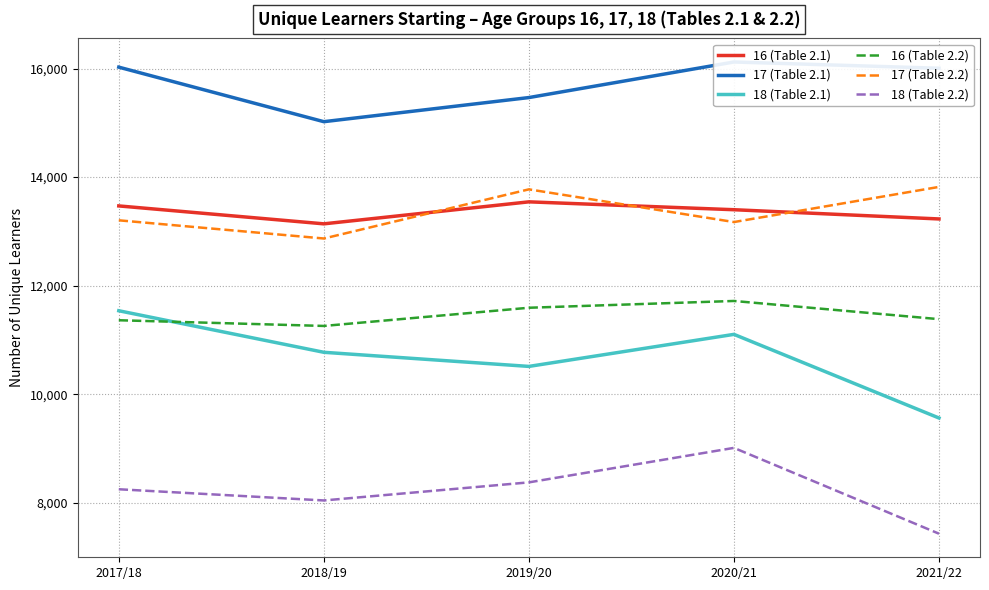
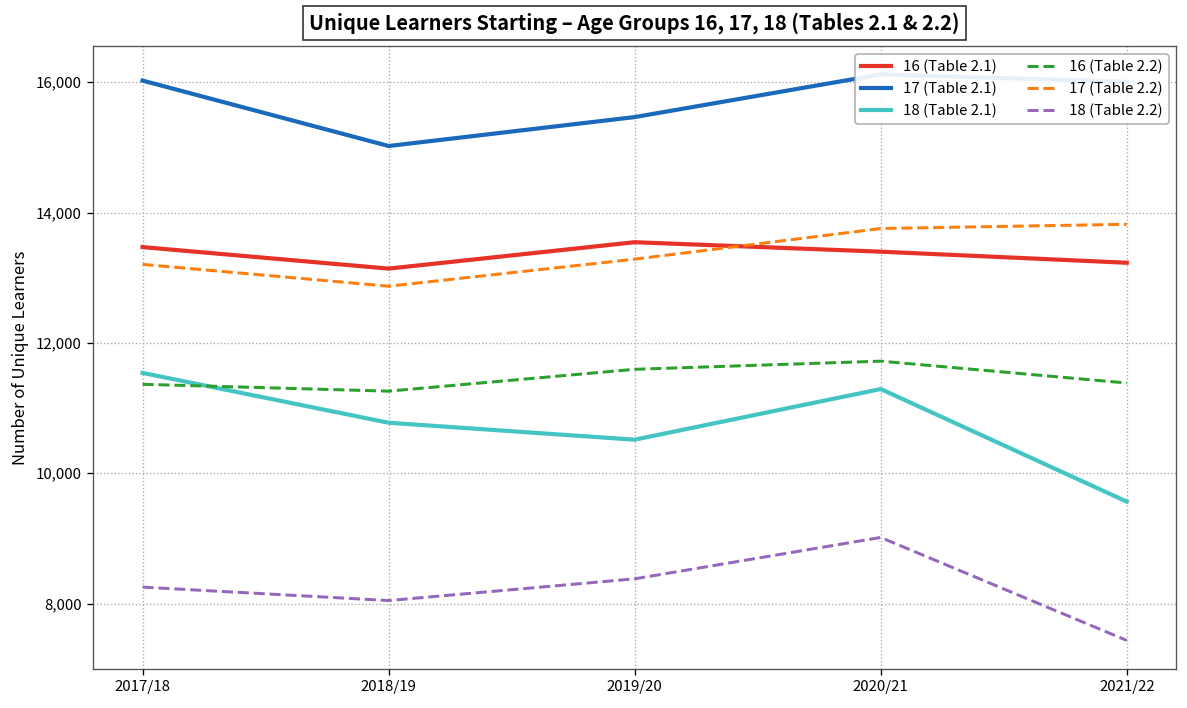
  {
    "16 (Table 2.1)": {
      "2017/18": "13,500",
      "2018/19": "13,100",
      "2019/20": "13,500",
      "2020/21": "13,400",
      "2021/22": "13,200"
    },
    "17 (Table 2.1)": {
      "2017/18": "16,000",
      "2018/19": "15,000",
      "2019/20": "15,500"
    },
    "18 (Table 2.1)": {
      "2017/18": "11,500",
      "2018/19": "10,800",
      "2019/20": "10,500",
-     "2020/21": "11,100",
+     "2020/21": "11,300",
      "2021/22": "9,600"
    },
    "16 (Table 2.2)": {
      "2017/18": "11,400",
      "2018/19": "11,300",
      "2019/20": "11,600",
      "2020/21": "11,700",
      "2021/22": "11,400"
    },
    "17 (Table 2.2)": {
      "2017/18": "13,200",
      "2018/19": "12,900",
-     "2019/20": "13,800",
-     "2020/21": "13,200",
+     "2019/20": "13,300",
+     "2020/21": "13,800",
      "2021/22": "13,800"
    },
    "18 (Table 2.2)": {
      "2017/18": "8,300",
      "2018/19": "8,000",
      "2019/20": "8,400",
      "2020/21": "9,000",
      "2021/22": "7,400"
    }
  }
